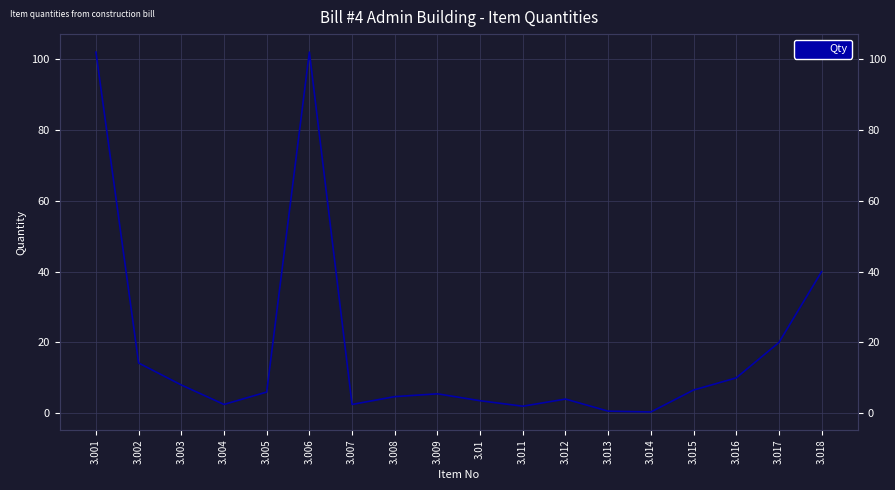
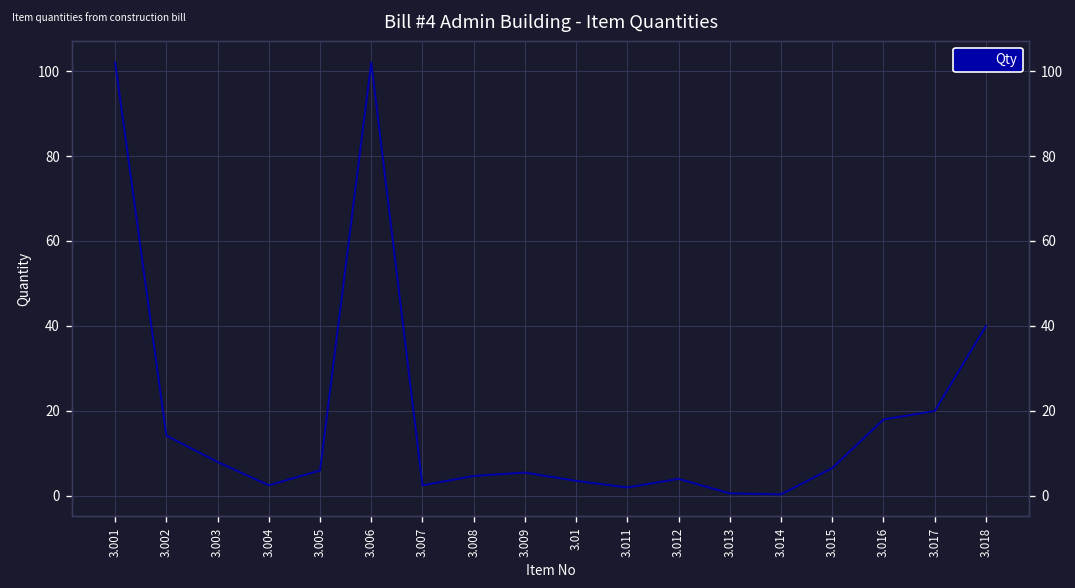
  {
    "3.001": 102,
    "3.002": 14,
    "3.003": 8,
    "3.004": 3,
    "3.005": 6,
    "3.006": 102,
    "3.007": 3,
    "3.008": 5,
    "3.009": 6,
    "3.01": 4,
    "3.011": 2,
    "3.012": 4,
    "3.013": 1,
    "3.014": 0,
    "3.015": 7,
-   "3.016": 10,
+   "3.016": 18,
    "3.017": 20,
    "3.018": 40
  }
